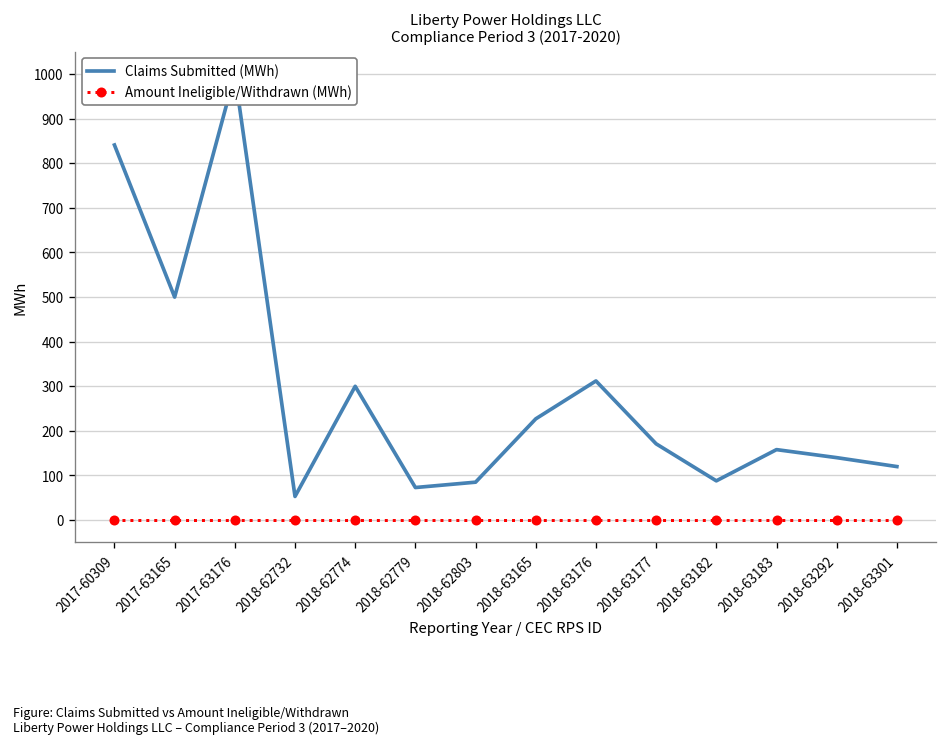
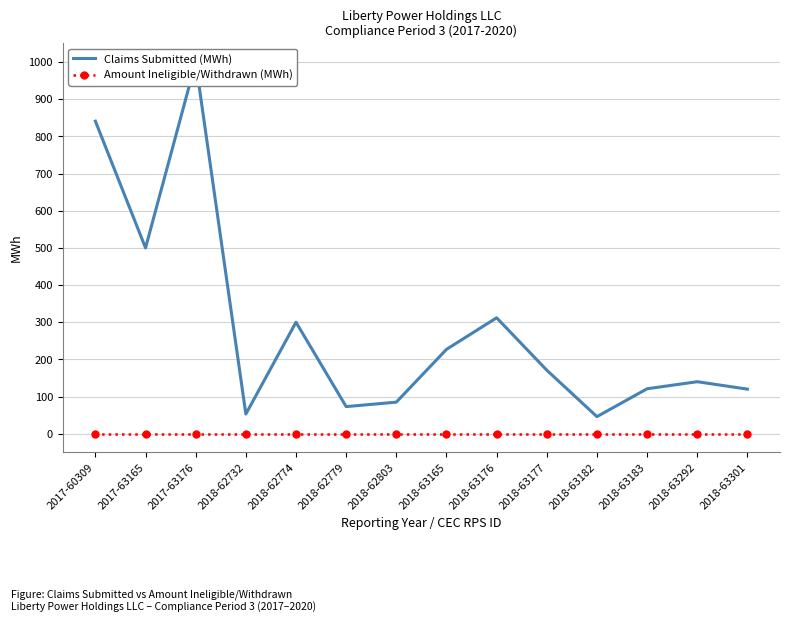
  {
    "Claims Submitted (MWh)": {
      "2017-60309": 840,
      "2017-63165": 500,
      "2018-62732": 50,
      "2018-62774": 300,
      "2018-62779": 70,
      "2018-62803": 90,
      "2018-63165": 230,
      "2018-63176": 310,
      "2018-63177": 170,
-     "2018-63182": 90,
-     "2018-63183": 160,
+     "2018-63182": 50,
+     "2018-63183": 120,
      "2018-63292": 140,
      "2018-63301": 120
    },
    "Amount Ineligible/Withdrawn (MWh)": {
      "2017-60309": 0,
      "2017-63165": 0,
      "2017-63176": 0,
      "2018-62732": 0,
      "2018-62774": 0,
      "2018-62779": 0,
      "2018-62803": 0,
      "2018-63165": 0,
      "2018-63176": 0,
      "2018-63177": 0,
      "2018-63182": 0,
      "2018-63183": 0,
      "2018-63292": 0,
      "2018-63301": 0
    }
  }
